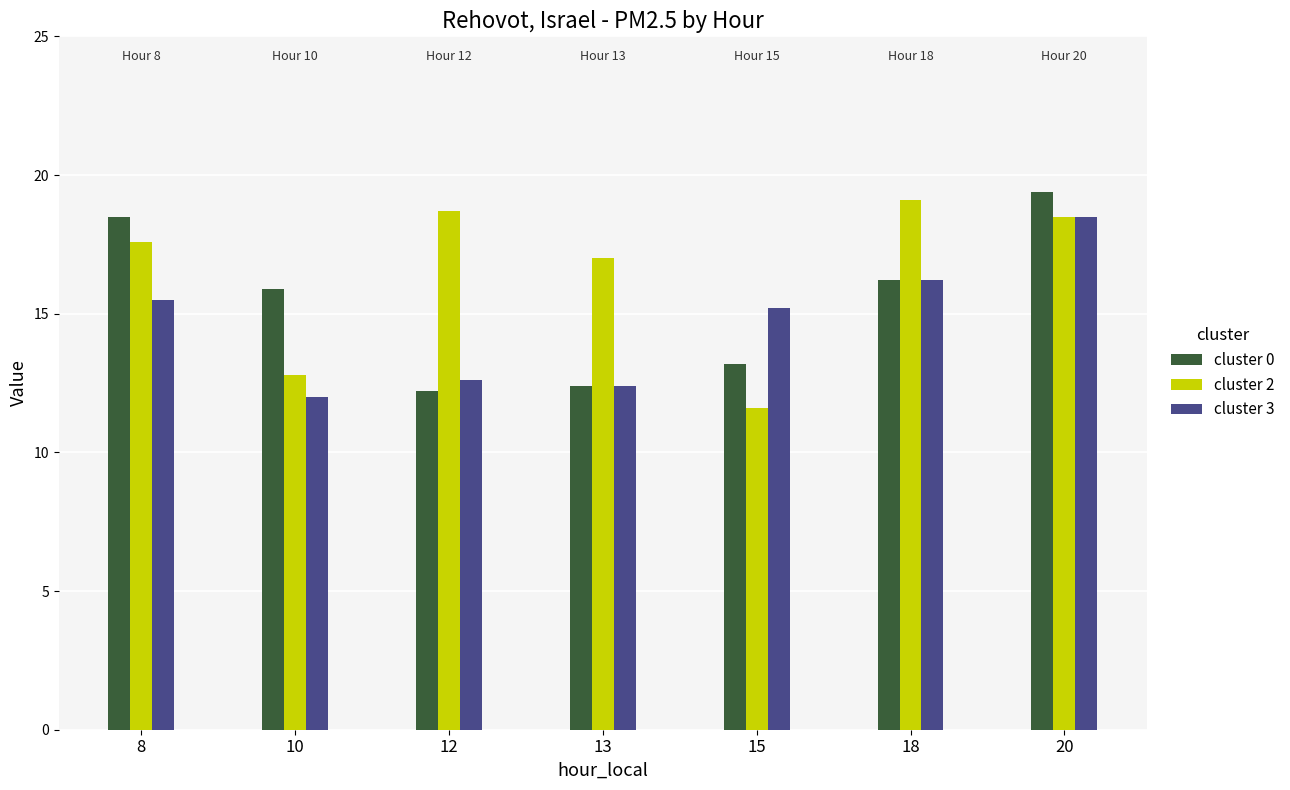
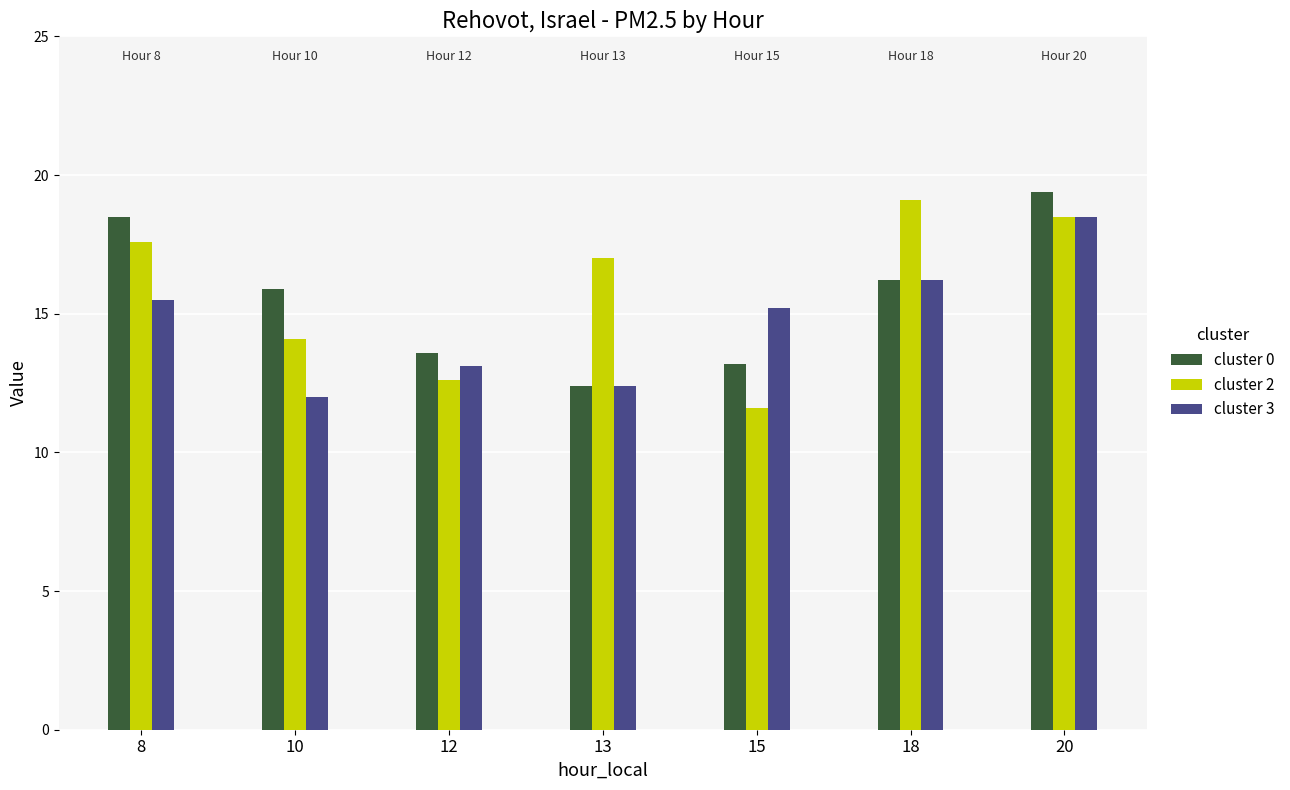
  {
    "cluster 0": {
      "8": 18.5,
      "10": 15.9,
-     "12": 12.2,
+     "12": 13.6,
      "13": 12.4,
      "15": 13.2,
      "18": 16.2,
      "20": 19.4
    },
    "cluster 2": {
      "8": 17.6,
-     "10": 12.8,
-     "12": 18.7,
+     "10": 14.1,
+     "12": 12.6,
      "13": 17.0,
      "15": 11.6,
      "18": 19.1,
      "20": 18.5
    },
    "cluster 3": {
      "8": 15.5,
      "10": 12.0,
-     "12": 12.6,
+     "12": 13.1,
      "13": 12.4,
      "15": 15.2,
      "18": 16.2,
      "20": 18.5
    }
  }
